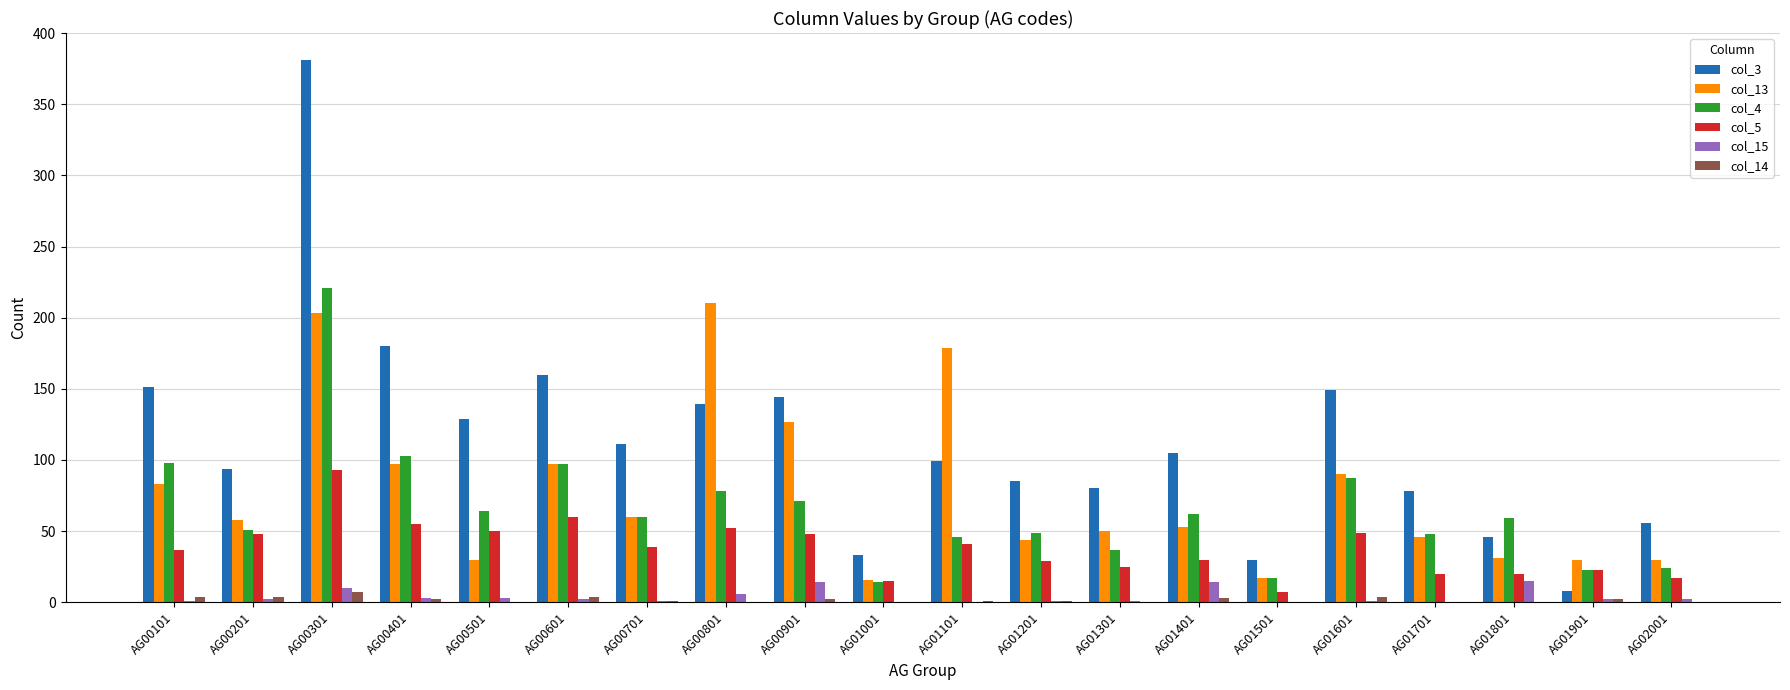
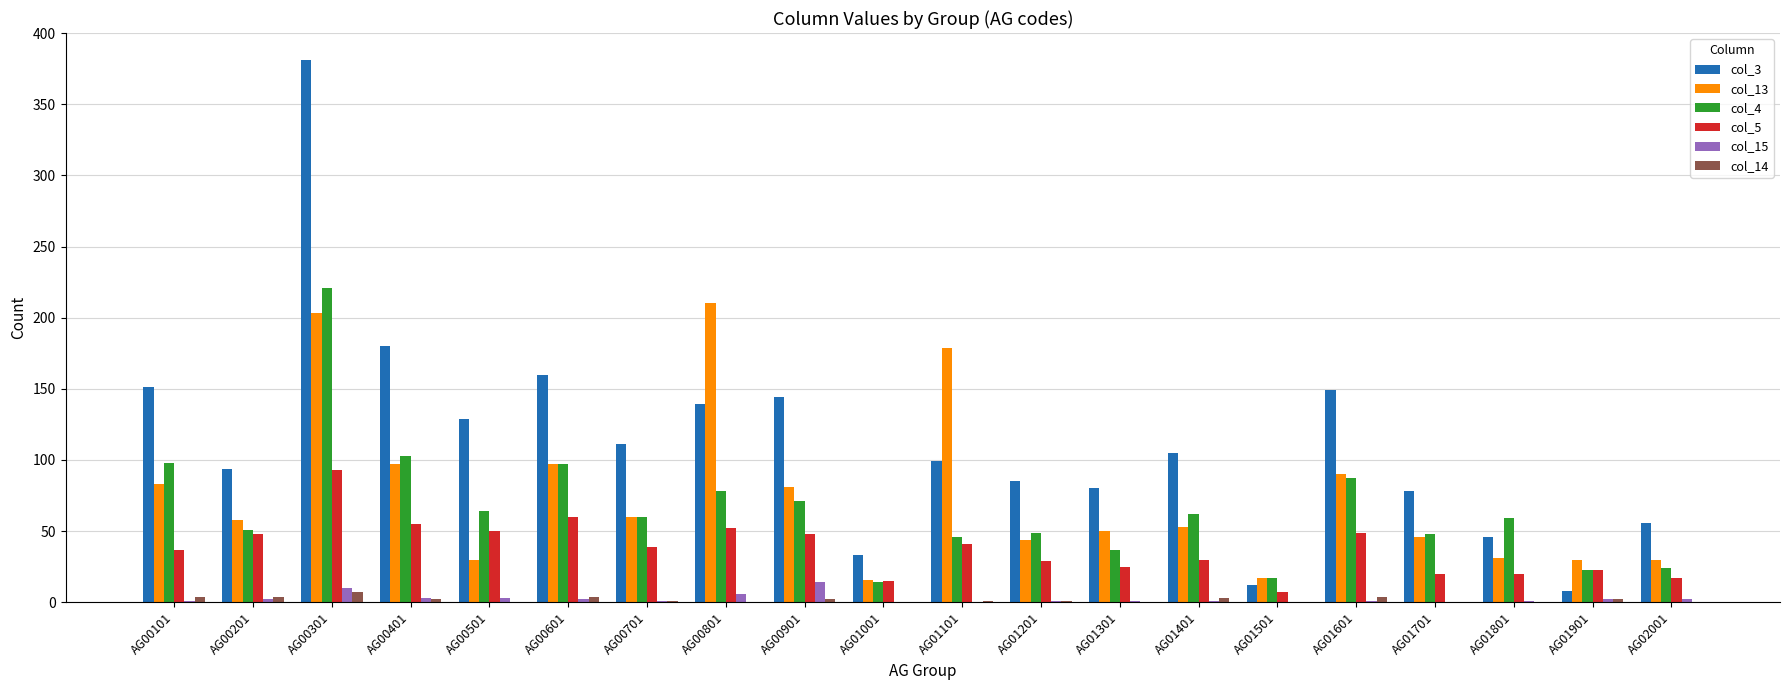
  {
    "col_3": {
      "AG00101": 151,
      "AG00201": 94,
      "AG00301": 381,
      "AG00401": 180,
      "AG00501": 129,
      "AG00601": 160,
      "AG00701": 111,
      "AG00801": 139,
      "AG00901": 144,
      "AG01001": 33,
      "AG01101": 99,
      "AG01201": 85,
      "AG01301": 80,
      "AG01401": 105,
-     "AG01501": 30,
+     "AG01501": 12,
      "AG01601": 149,
      "AG01701": 78,
      "AG01801": 46,
      "AG01901": 8,
      "AG02001": 56
    },
    "col_13": {
      "AG00101": 83,
      "AG00201": 58,
      "AG00301": 203,
      "AG00401": 97,
      "AG00501": 30,
      "AG00601": 97,
      "AG00701": 60,
      "AG00801": 210,
-     "AG00901": 127,
+     "AG00901": 81,
      "AG01001": 16,
      "AG01101": 179,
      "AG01201": 44,
      "AG01301": 50,
      "AG01401": 53,
      "AG01501": 17,
      "AG01601": 90,
      "AG01701": 46,
      "AG01801": 31,
      "AG01901": 30,
      "AG02001": 30
    },
    "col_4": {
      "AG00101": 98,
      "AG00201": 51,
      "AG00301": 221,
      "AG00401": 103,
      "AG00501": 64,
      "AG00601": 97,
      "AG00701": 60,
      "AG00801": 78,
      "AG00901": 71,
      "AG01001": 14,
      "AG01101": 46,
      "AG01201": 49,
      "AG01301": 37,
      "AG01401": 62,
      "AG01501": 17,
      "AG01601": 87,
      "AG01701": 48,
      "AG01801": 59,
      "AG01901": 23,
      "AG02001": 24
    },
    "col_5": {
      "AG00101": 37,
      "AG00201": 48,
      "AG00301": 93,
      "AG00401": 55,
      "AG00501": 50,
      "AG00601": 60,
      "AG00701": 39,
      "AG00801": 52,
      "AG00901": 48,
      "AG01001": 15,
      "AG01101": 41,
      "AG01201": 29,
      "AG01301": 25,
      "AG01401": 30,
      "AG01501": 7,
      "AG01601": 49,
      "AG01701": 20,
      "AG01801": 20,
      "AG01901": 23,
      "AG02001": 17
    },
    "col_15": {
      "AG00201": 2,
      "AG00301": 10,
      "AG00401": 3,
      "AG00501": 3,
      "AG00601": 2,
      "AG00801": 6,
      "AG00901": 14,
      "AG01001": 0,
      "AG01101": 0,
-     "AG01401": 14,
+     "AG01401": 1,
      "AG01501": 0,
      "AG01701": 0,
-     "AG01801": 15,
+     "AG01801": 1,
      "AG01901": 2,
      "AG02001": 2
    },
    "col_14": {
      "AG00101": 4,
      "AG00201": 4,
      "AG00301": 7,
      "AG00401": 2,
      "AG00501": 0,
      "AG00601": 4,
      "AG00801": 0,
      "AG00901": 2,
      "AG01001": 0,
      "AG01301": 0,
      "AG01401": 3,
      "AG01501": 0,
      "AG01601": 4,
      "AG01701": 0,
      "AG01801": 0,
      "AG01901": 2,
      "AG02001": 0
    }
  }
